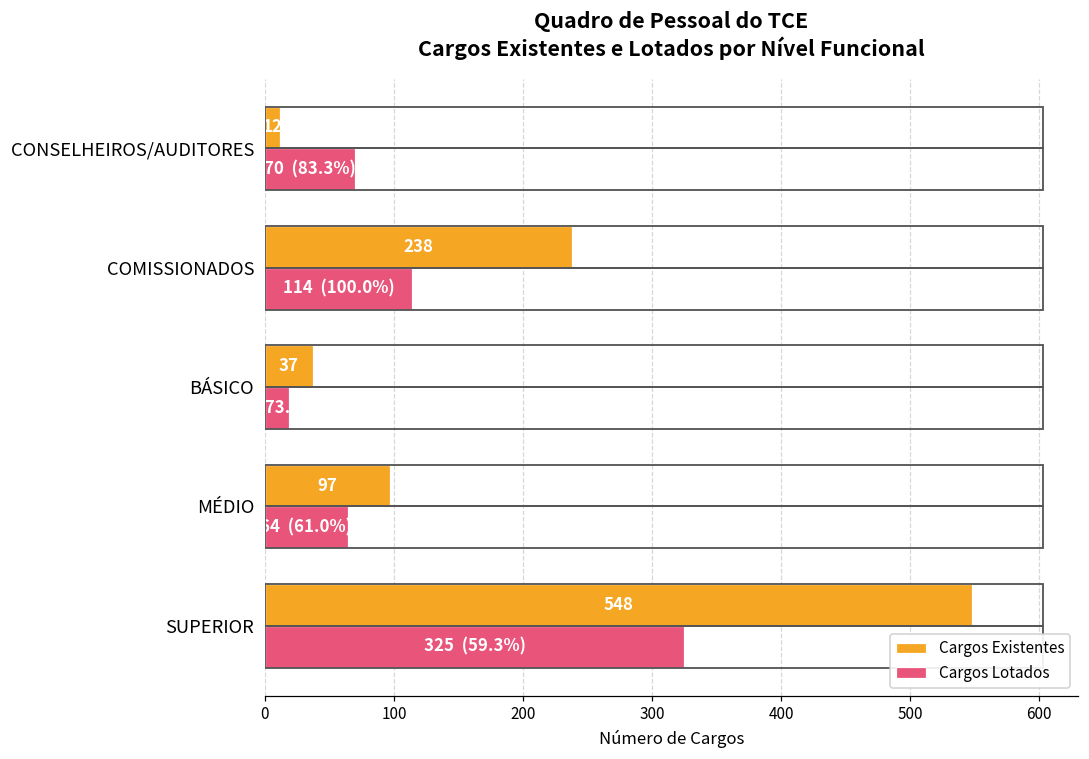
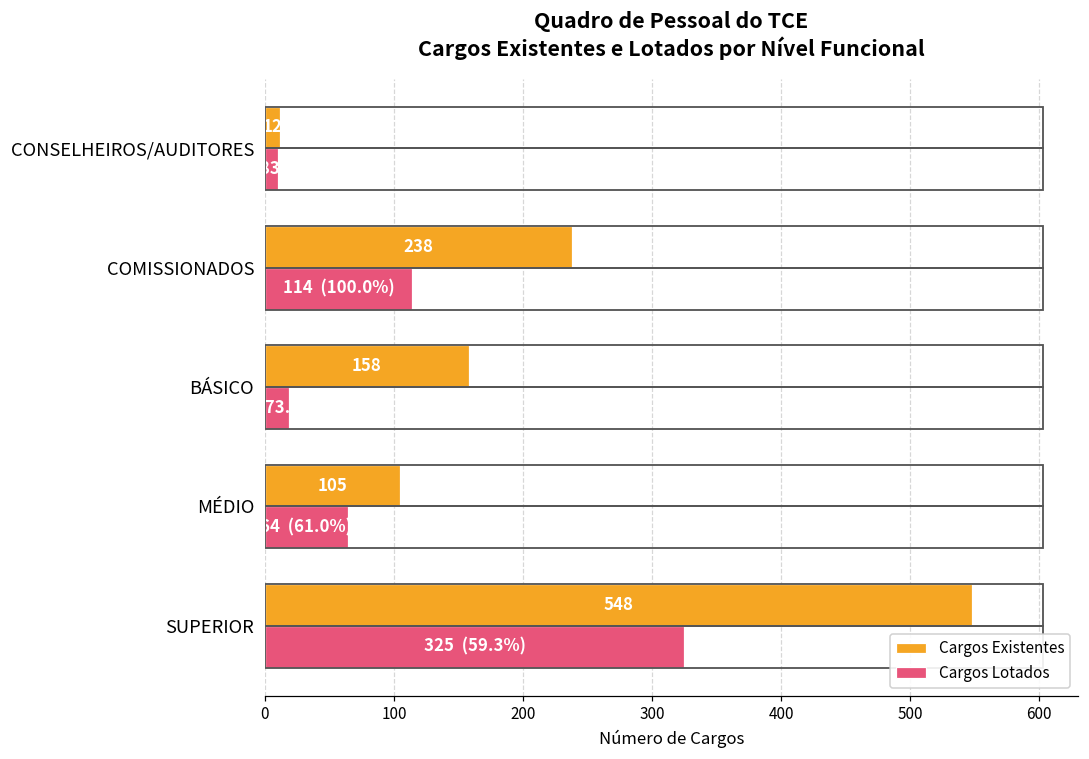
  {
    "Cargos Existentes": {
      "CONSELHEIROS/AUDITORES": 12,
      "COMISSIONADOS": 238,
-     "BÁSICO": 37,
-     "MÉDIO": 97,
+     "BÁSICO": 158,
+     "MÉDIO": 105,
      "SUPERIOR": 548
    },
    "Cargos Lotados": {
-     "CONSELHEIROS/AUDITORES": 70,
+     "CONSELHEIROS/AUDITORES": 10,
      "BÁSICO": 19
    }
  }
